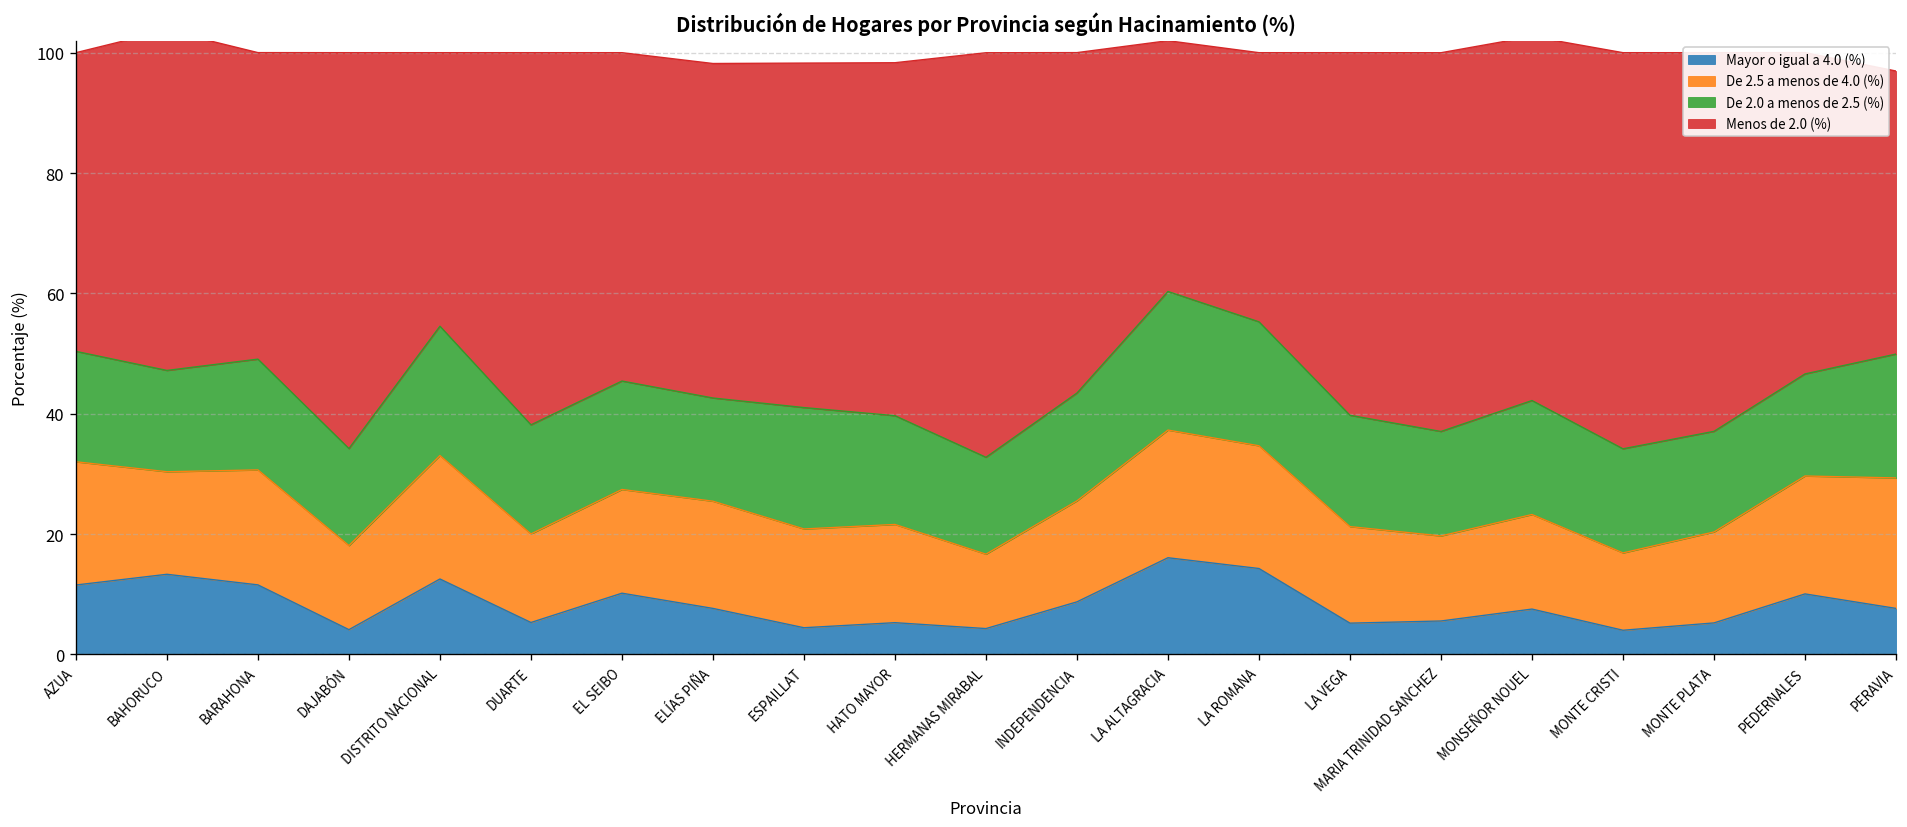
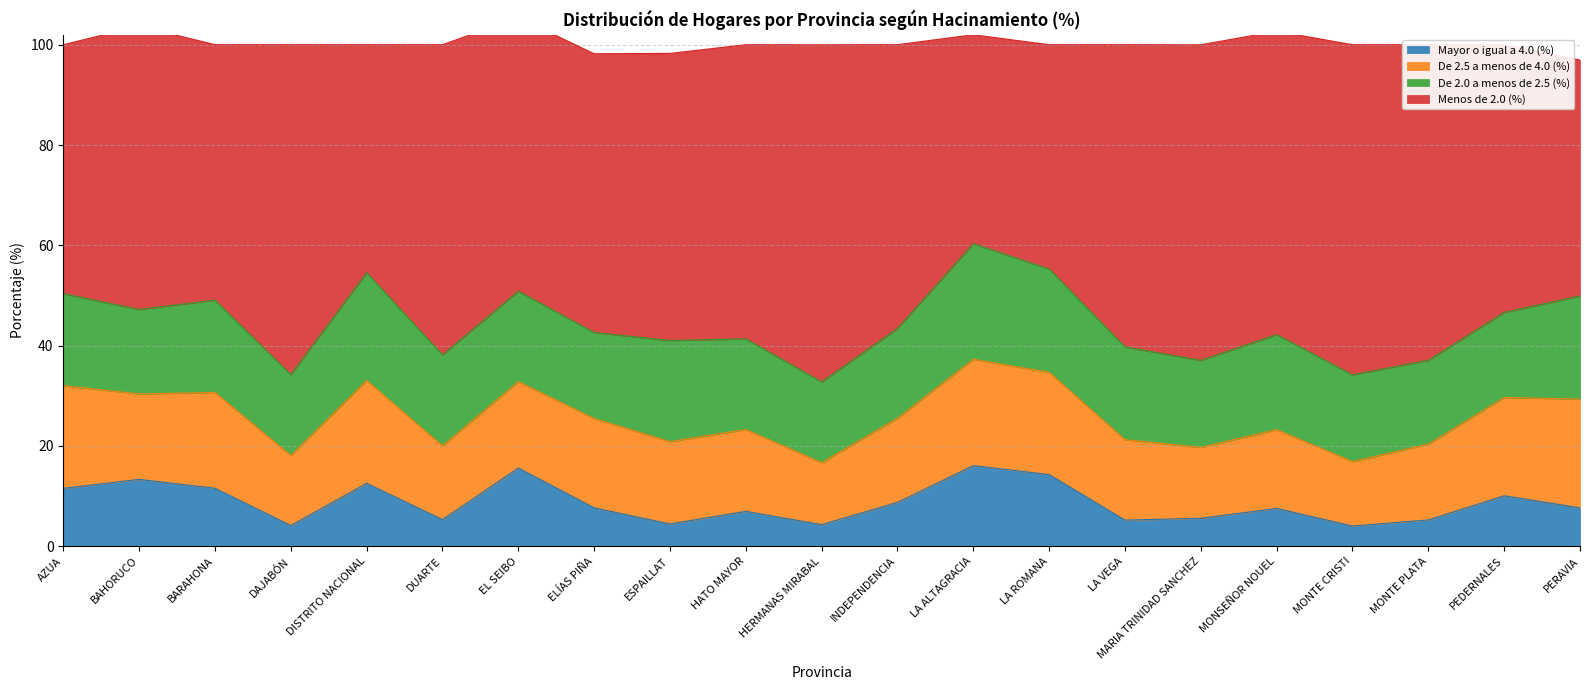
  {
    "Mayor o igual a 4.0 (%)": {
      "AZUA": 12,
      "BAHORUCO": 13,
      "BARAHONA": 12,
      "DAJABÓN": 4,
      "DISTRITO NACIONAL": 13,
      "DUARTE": 5,
-     "EL SEIBO": 10,
+     "EL SEIBO": 16,
      "ELÍAS PIÑA": 8,
      "ESPAILLAT": 4,
-     "HATO MAYOR": 5,
+     "HATO MAYOR": 7,
      "HERMANAS MIRABAL": 4,
      "INDEPENDENCIA": 9,
      "LA ALTAGRACIA": 16,
      "LA ROMANA": 14,
      "LA VEGA": 5,
      "MARIA TRINIDAD SANCHEZ": 6,
      "MONSEÑOR NOUEL": 8,
      "MONTE CRISTI": 4,
      "MONTE PLATA": 5,
      "PEDERNALES": 10,
      "PERAVIA": 8
    },
    "De 2.5 a menos de 4.0 (%)": {
      "AZUA": 20,
      "BAHORUCO": 17,
      "BARAHONA": 19,
      "DAJABÓN": 14,
      "DISTRITO NACIONAL": 21,
      "DUARTE": 15,
      "EL SEIBO": 17,
      "ELÍAS PIÑA": 18,
      "ESPAILLAT": 16,
      "HATO MAYOR": 16,
      "HERMANAS MIRABAL": 12,
      "INDEPENDENCIA": 17,
      "LA ALTAGRACIA": 21,
      "LA ROMANA": 20,
      "LA VEGA": 16,
      "MARIA TRINIDAD SANCHEZ": 14,
      "MONSEÑOR NOUEL": 16,
      "MONTE CRISTI": 13,
      "MONTE PLATA": 15,
      "PEDERNALES": 20,
      "PERAVIA": 22
    },
    "De 2.0 a menos de 2.5 (%)": {
      "AZUA": 18,
      "BAHORUCO": 17,
      "BARAHONA": 18,
      "DAJABÓN": 16,
      "DISTRITO NACIONAL": 21,
      "DUARTE": 18,
      "EL SEIBO": 18,
      "ELÍAS PIÑA": 17,
      "ESPAILLAT": 20,
      "HATO MAYOR": 18,
      "HERMANAS MIRABAL": 16,
      "INDEPENDENCIA": 18,
      "LA ALTAGRACIA": 23,
      "LA ROMANA": 21,
      "LA VEGA": 19,
      "MARIA TRINIDAD SANCHEZ": 17,
      "MONSEÑOR NOUEL": 19,
      "MONTE CRISTI": 17,
      "MONTE PLATA": 17,
      "PEDERNALES": 17,
      "PERAVIA": 21
    },
    "Menos de 2.0 (%)": {
      "AZUA": 50,
      "BARAHONA": 51,
      "DAJABÓN": 66,
      "DISTRITO NACIONAL": 45,
      "DUARTE": 62,
      "ELÍAS PIÑA": 56,
      "ESPAILLAT": 57,
      "HATO MAYOR": 59,
      "HERMANAS MIRABAL": 67,
      "INDEPENDENCIA": 57,
      "LA ALTAGRACIA": 42,
      "LA ROMANA": 45,
      "LA VEGA": 60,
      "MARIA TRINIDAD SANCHEZ": 63,
      "MONTE CRISTI": 66,
      "PERAVIA": 47
    }
  }
